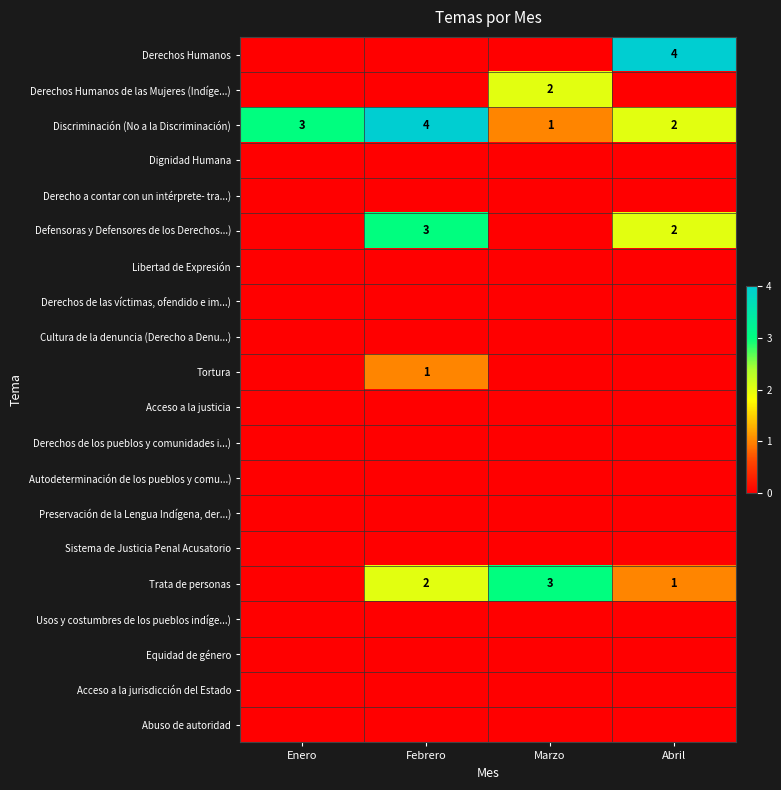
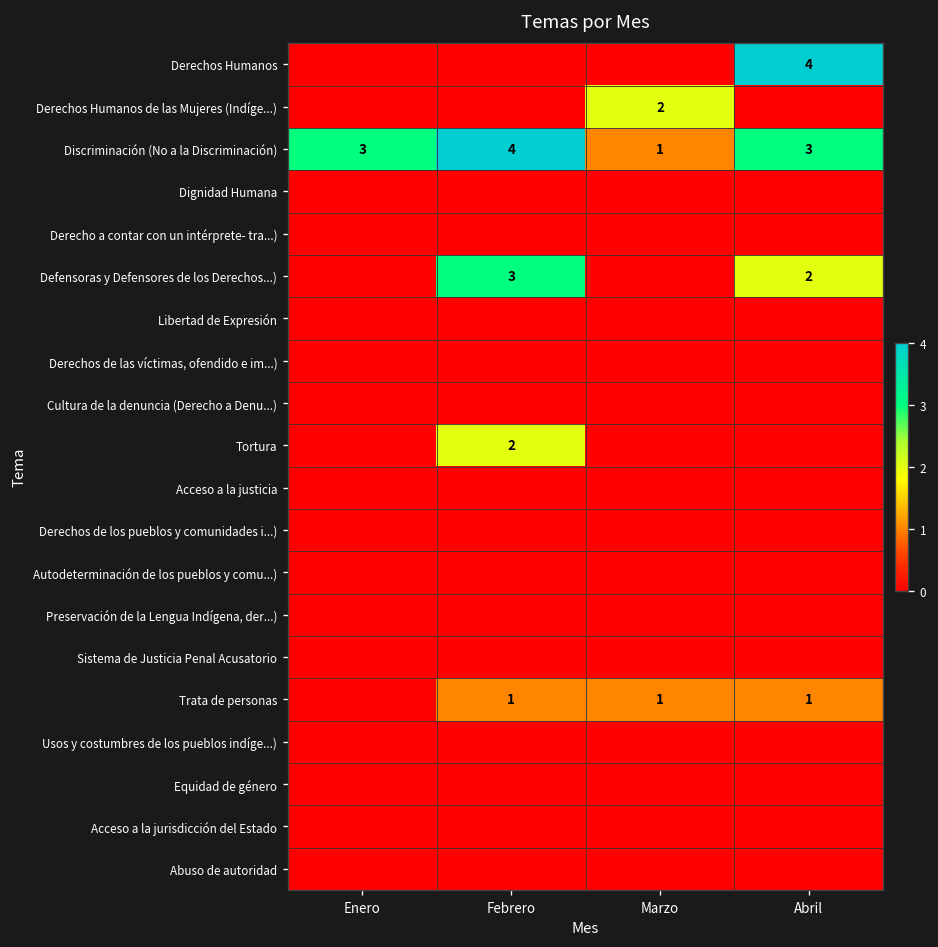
  {
    "Derechos Humanos": {
      "Abril": 4
    },
    "Derechos Humanos de las Mujeres (Indíge...)": {
      "Marzo": 2
    },
    "Discriminación (No a la Discriminación)": {
      "Enero": 3,
      "Febrero": 4,
      "Marzo": 1,
-     "Abril": 2
+     "Abril": 3
    },
    "Defensoras y Defensores de los Derechos...)": {
      "Febrero": 3,
      "Abril": 2
    },
    "Tortura": {
-     "Febrero": 1
+     "Febrero": 2
    },
    "Trata de personas": {
-     "Febrero": 2,
-     "Marzo": 3,
+     "Febrero": 1,
+     "Marzo": 1,
      "Abril": 1
    }
  }
